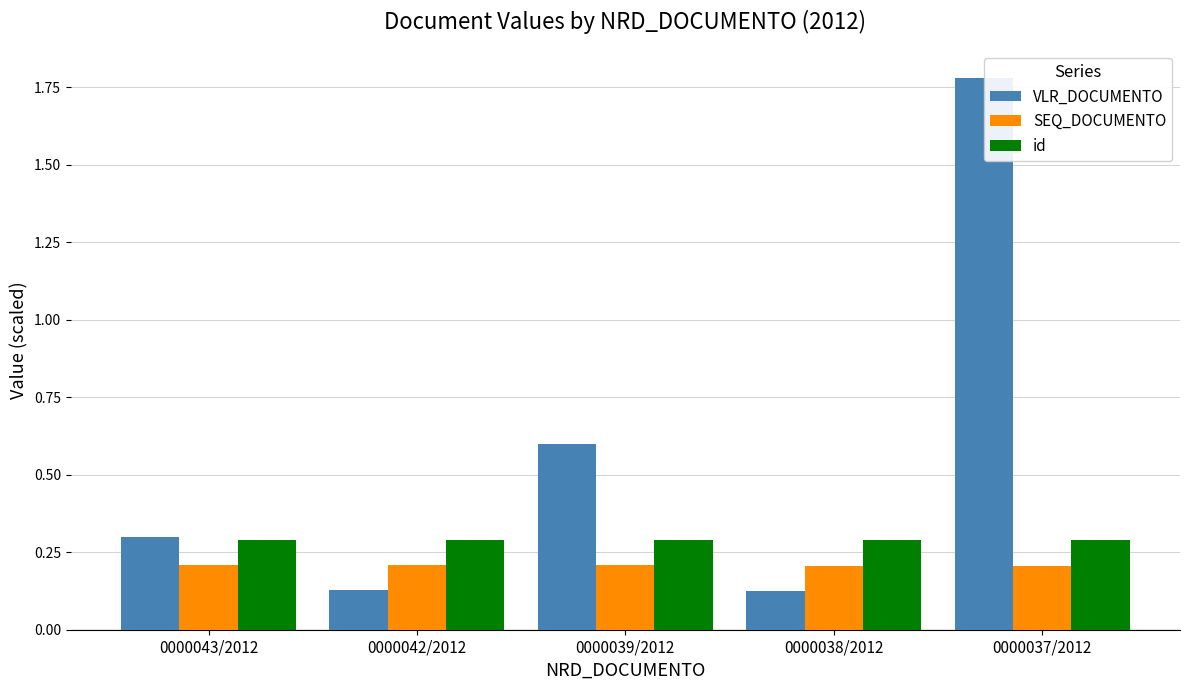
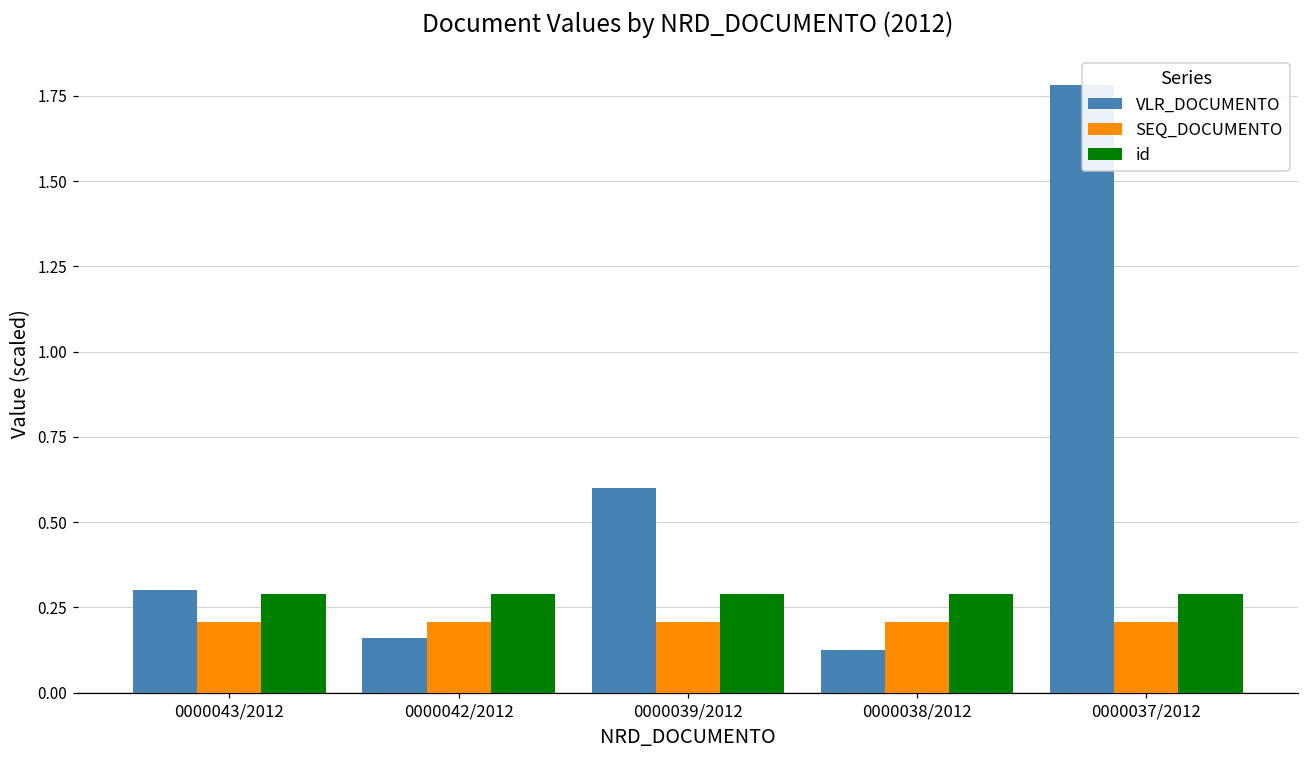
  {
    "VLR_DOCUMENTO": {
      "0000043/2012": 0.30,
-     "0000042/2012": 0.13,
+     "0000042/2012": 0.16,
      "0000039/2012": 0.60,
      "0000038/2012": 0.12,
      "0000037/2012": 1.78
    },
    "SEQ_DOCUMENTO": {
      "0000043/2012": 0.21,
      "0000042/2012": 0.21,
      "0000039/2012": 0.21,
      "0000038/2012": 0.21,
      "0000037/2012": 0.21
    },
    "id": {
      "0000043/2012": 0.29,
      "0000042/2012": 0.29,
      "0000039/2012": 0.29,
      "0000038/2012": 0.29,
      "0000037/2012": 0.29
    }
  }
